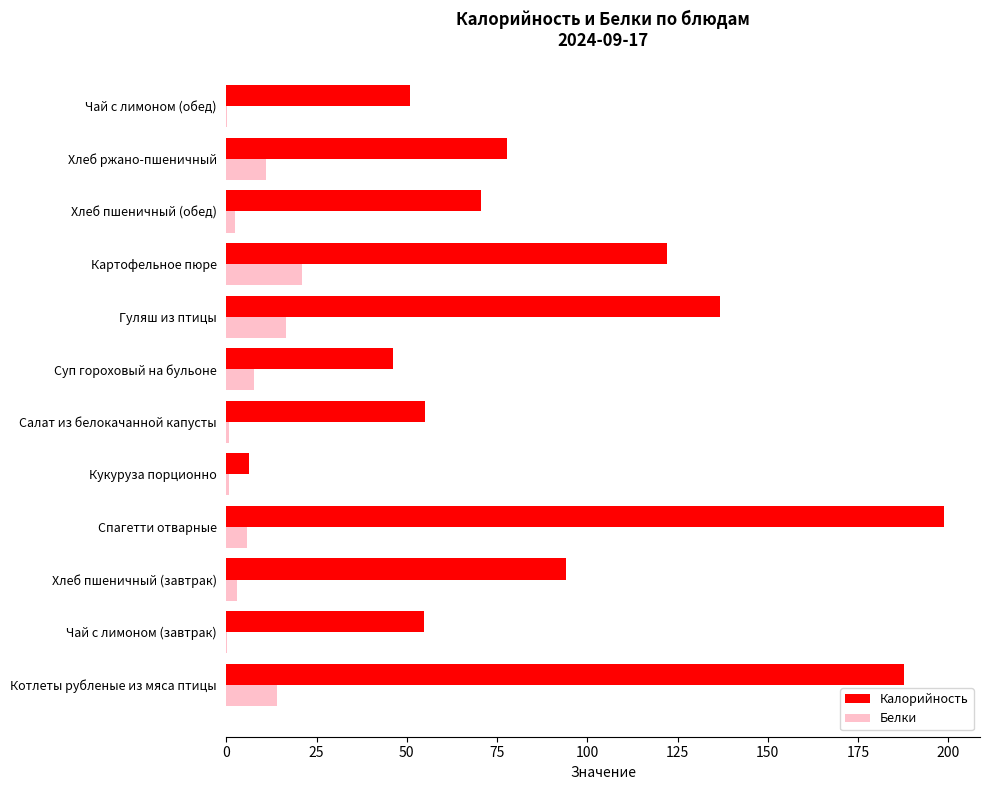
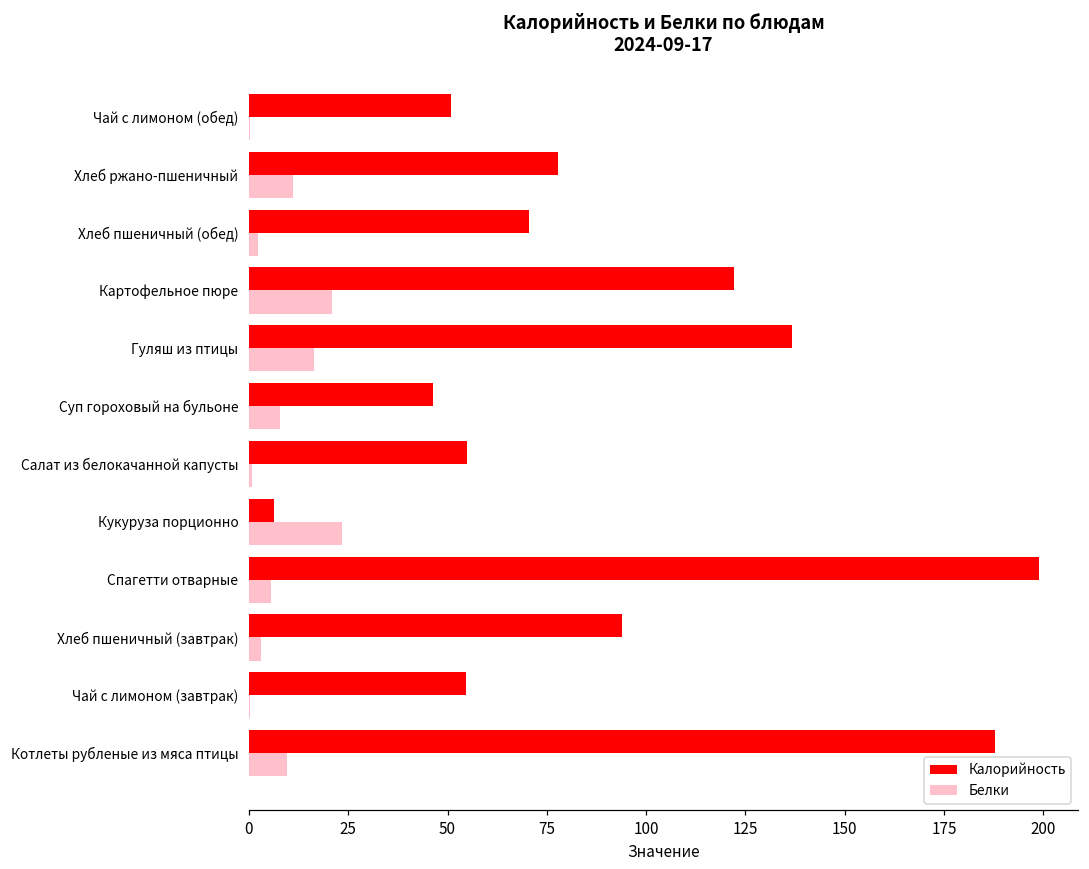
  {
    "Калорийность": {
      "Чай с лимоном (обед)": 51,
      "Хлеб ржано-пшеничный": 78,
      "Хлеб пшеничный (обед)": 71,
      "Картофельное пюре": 122,
      "Гуляш из птицы": 137,
      "Суп гороховый на бульоне": 46,
      "Салат из белокачанной капусты": 55,
      "Кукуруза порционно": 6,
      "Спагетти отварные": 199,
      "Хлеб пшеничный (завтрак)": 94,
      "Чай с лимоном (завтрак)": 55,
      "Котлеты рубленые из мяса птицы": 188
    },
    "Белки": {
      "Хлеб ржано-пшеничный": 11,
      "Хлеб пшеничный (обед)": 2,
      "Картофельное пюре": 21,
      "Гуляш из птицы": 16,
      "Суп гороховый на бульоне": 8,
      "Салат из белокачанной капусты": 1,
-     "Кукуруза порционно": 1,
+     "Кукуруза порционно": 23,
      "Спагетти отварные": 6,
      "Хлеб пшеничный (завтрак)": 3,
-     "Котлеты рубленые из мяса птицы": 14
+     "Котлеты рубленые из мяса птицы": 10
    }
  }
